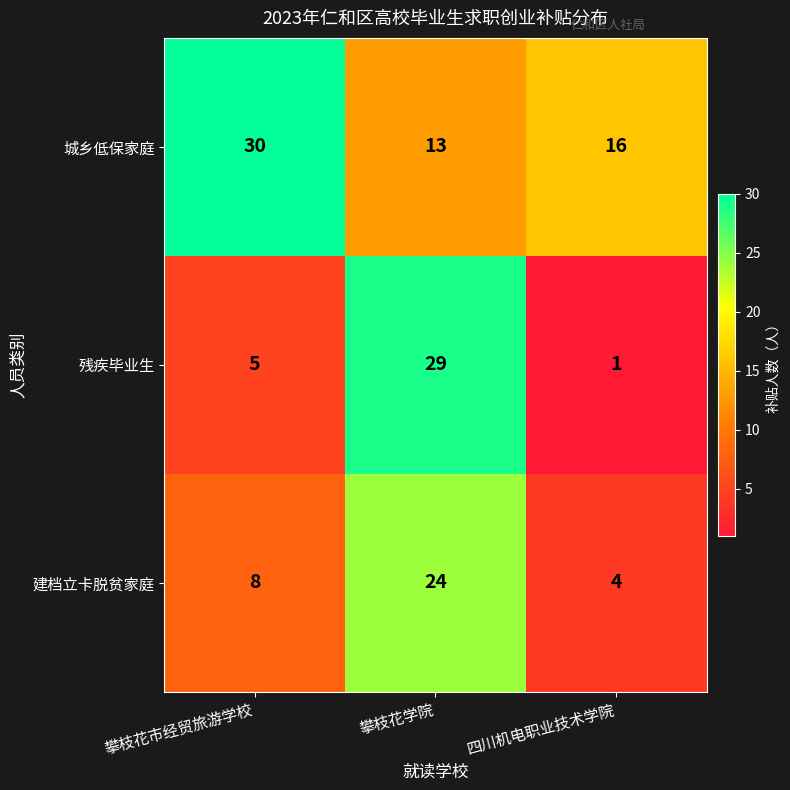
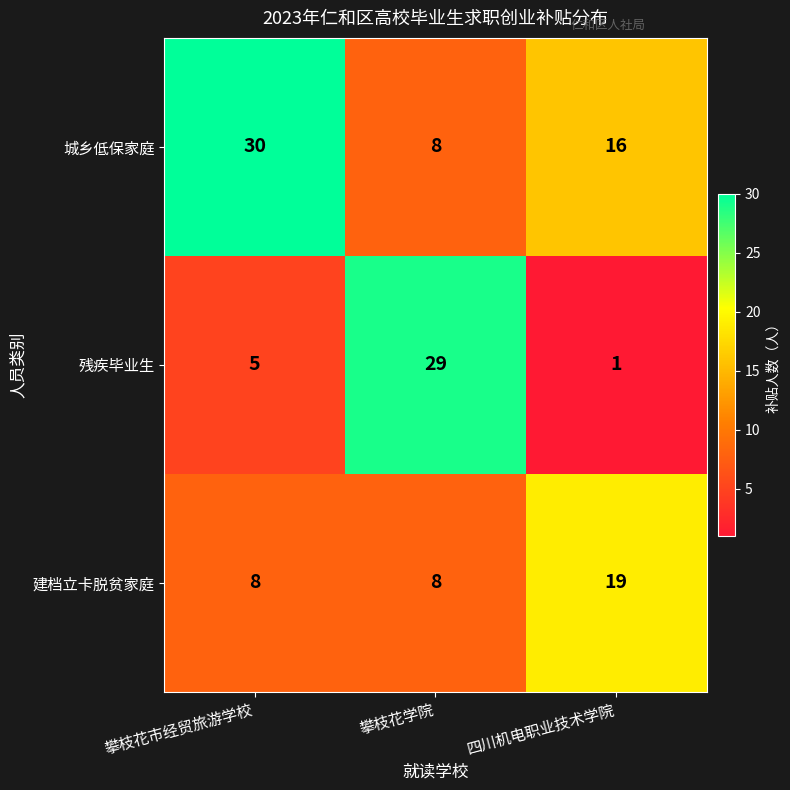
  {
    "城乡低保家庭": {
      "攀枝花市经贸旅游学校": 30,
-     "攀枝花学院": 13,
+     "攀枝花学院": 8,
      "四川机电职业技术学院": 16
    },
    "残疾毕业生": {
      "攀枝花市经贸旅游学校": 5,
      "攀枝花学院": 29,
      "四川机电职业技术学院": 1
    },
    "建档立卡脱贫家庭": {
      "攀枝花市经贸旅游学校": 8,
-     "攀枝花学院": 24,
-     "四川机电职业技术学院": 4
+     "攀枝花学院": 8,
+     "四川机电职业技术学院": 19
    }
  }
